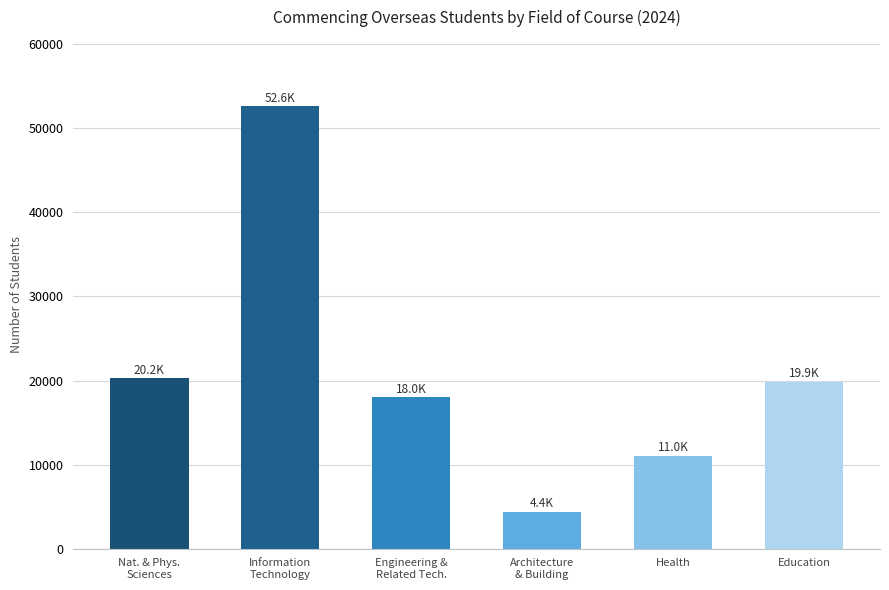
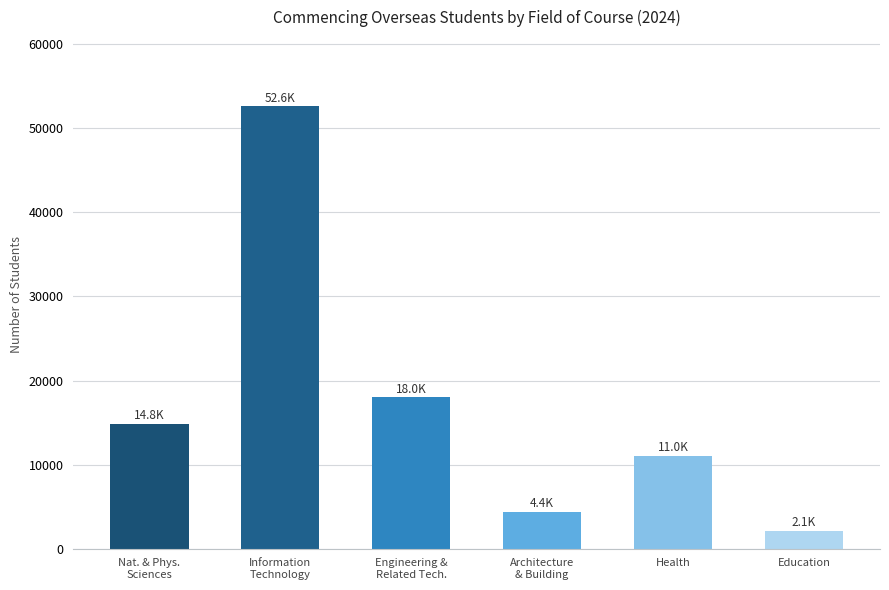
  {
-   "Nat. & Phys. Sciences": "20.2K",
+   "Nat. & Phys. Sciences": "14.8K",
    "Information Technology": "52.6K",
    "Engineering & Related Tech.": "18.0K",
    "Architecture & Building": "4.4K",
    "Health": "11.0K",
-   "Education": "19.9K"
+   "Education": "2.1K"
  }
